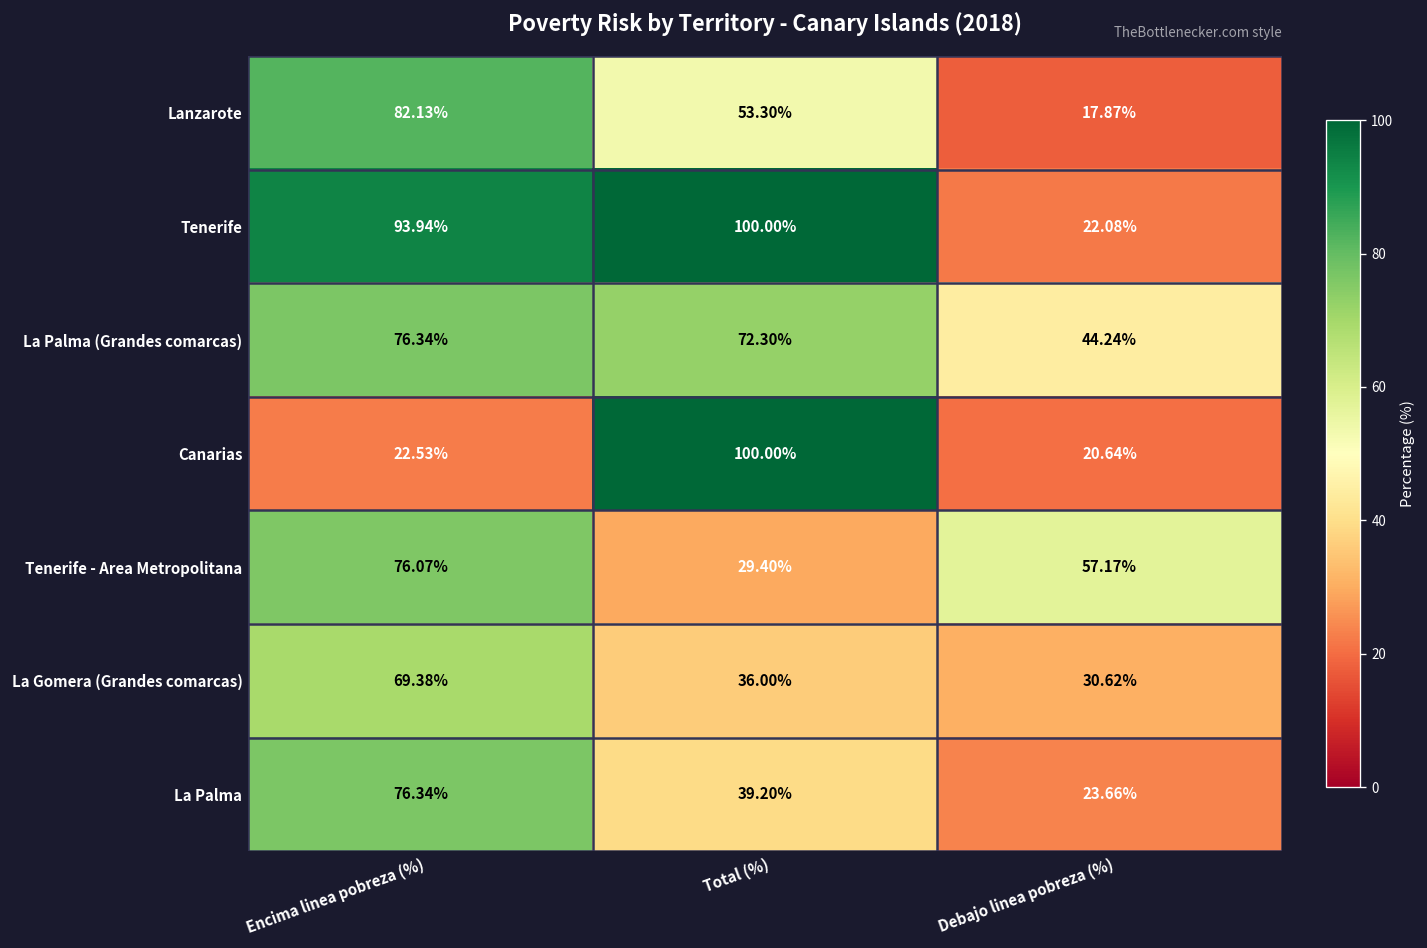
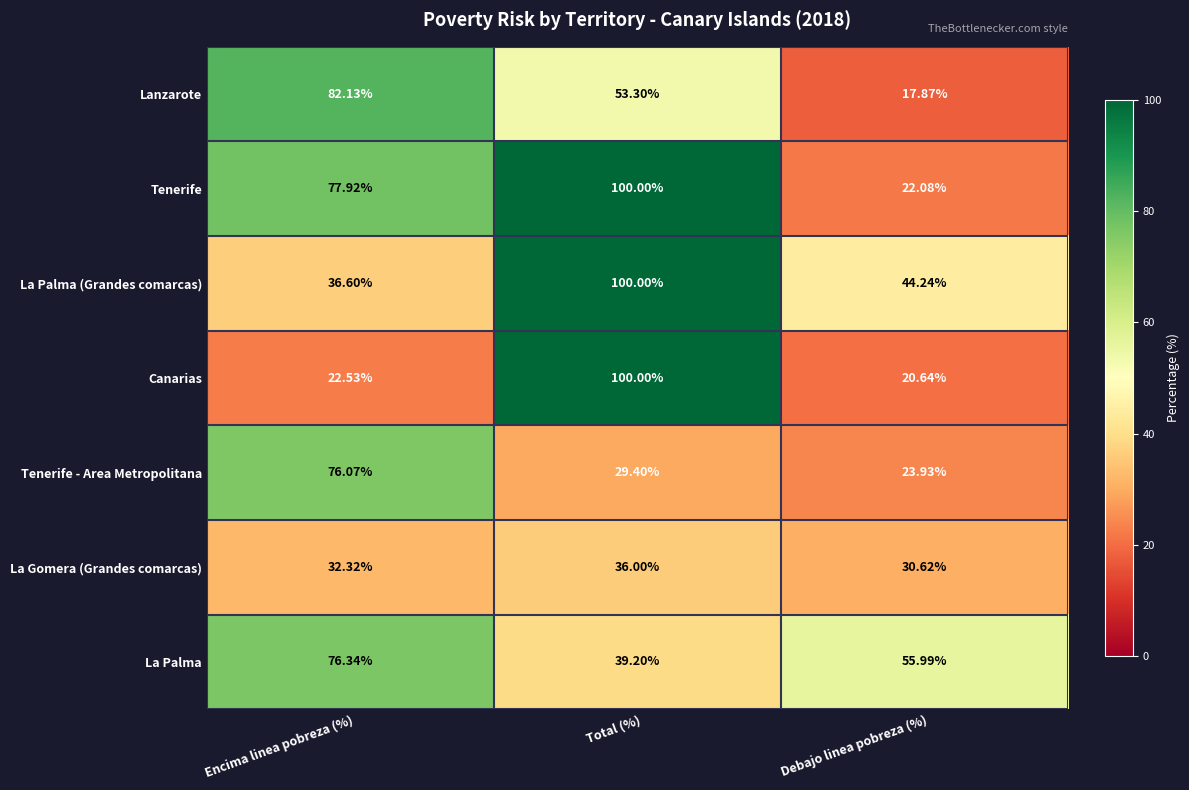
  {
    "Lanzarote": {
      "Encima linea pobreza (%)": "82.13%",
      "Total (%)": "53.30%",
      "Debajo linea pobreza (%)": "17.87%"
    },
    "Tenerife": {
-     "Encima linea pobreza (%)": "93.94%",
+     "Encima linea pobreza (%)": "77.92%",
      "Total (%)": "100.00%",
      "Debajo linea pobreza (%)": "22.08%"
    },
    "La Palma (Grandes comarcas)": {
-     "Encima linea pobreza (%)": "76.34%",
-     "Total (%)": "72.30%",
+     "Encima linea pobreza (%)": "36.60%",
+     "Total (%)": "100.00%",
      "Debajo linea pobreza (%)": "44.24%"
    },
    "Canarias": {
      "Encima linea pobreza (%)": "22.53%",
      "Total (%)": "100.00%",
      "Debajo linea pobreza (%)": "20.64%"
    },
    "Tenerife - Area Metropolitana": {
      "Encima linea pobreza (%)": "76.07%",
      "Total (%)": "29.40%",
-     "Debajo linea pobreza (%)": "57.17%"
+     "Debajo linea pobreza (%)": "23.93%"
    },
    "La Gomera (Grandes comarcas)": {
-     "Encima linea pobreza (%)": "69.38%",
+     "Encima linea pobreza (%)": "32.32%",
      "Total (%)": "36.00%",
      "Debajo linea pobreza (%)": "30.62%"
    },
    "La Palma": {
      "Encima linea pobreza (%)": "76.34%",
      "Total (%)": "39.20%",
-     "Debajo linea pobreza (%)": "23.66%"
+     "Debajo linea pobreza (%)": "55.99%"
    }
  }
